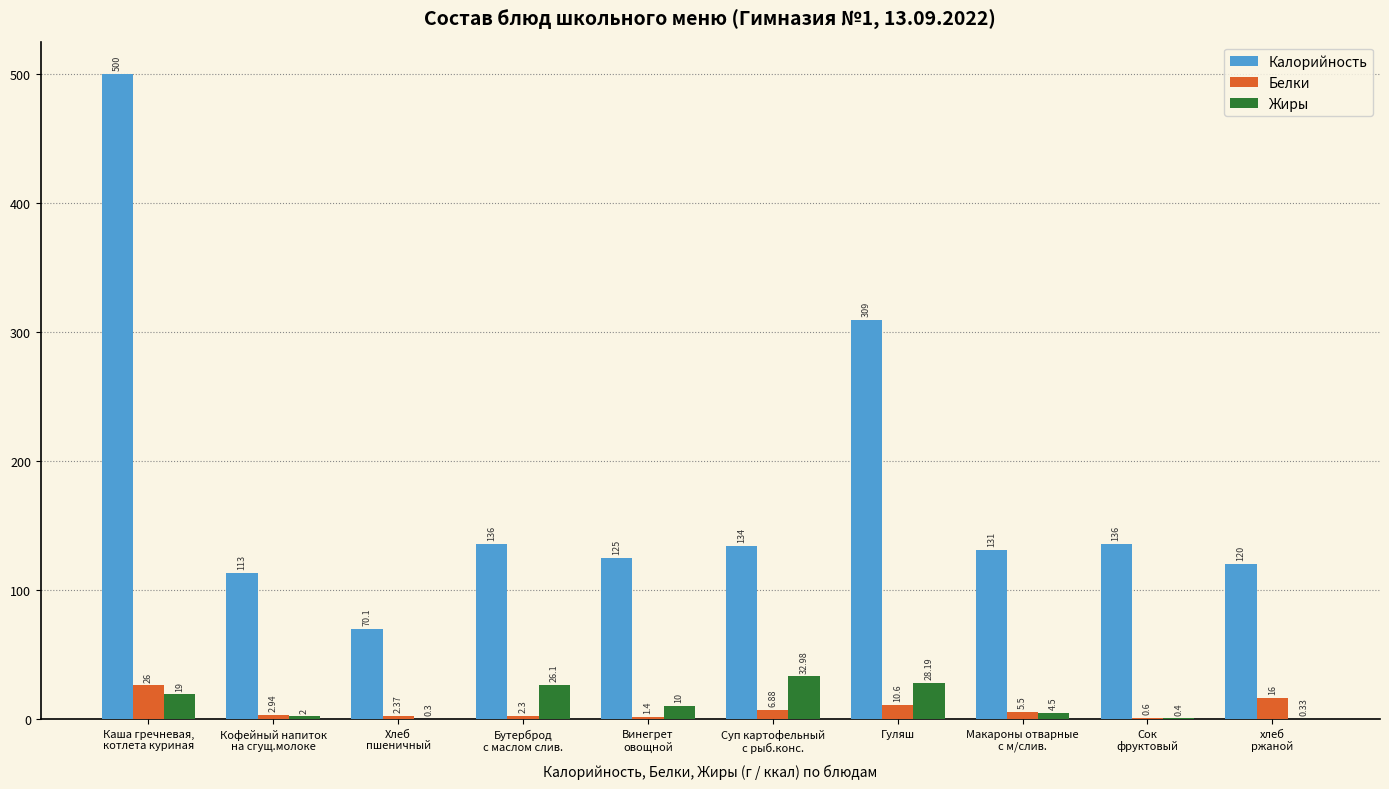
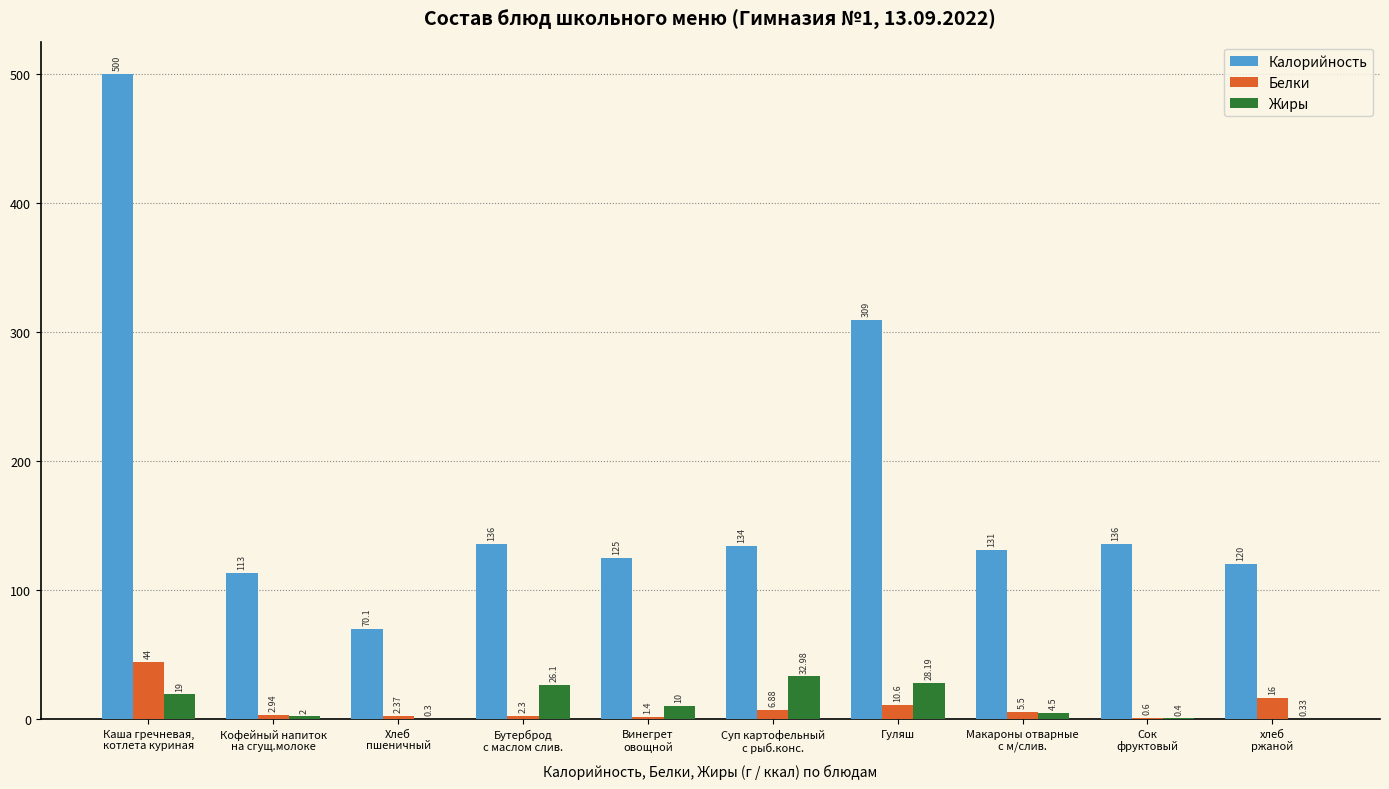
  {
    "Калорийность": {
      "Каша гречневая, котлета куриная": 500,
      "Кофейный напиток на сгущ.молоке": 113,
      "Хлеб пшеничный": 70.1,
      "Бутерброд с маслом слив.": 136,
      "Винегрет овощной": 125,
      "Суп картофельный с рыб.конс.": 134,
      "Гуляш": 309,
      "Макароны отварные с м/слив.": 131,
      "Сок фруктовый": 136,
      "хлеб ржаной": 120
    },
    "Белки": {
-     "Каша гречневая, котлета куриная": 26,
+     "Каша гречневая, котлета куриная": 44,
      "Кофейный напиток на сгущ.молоке": 2.94,
      "Хлеб пшеничный": 2.37,
      "Бутерброд с маслом слив.": 2.3,
      "Винегрет овощной": 1.4,
      "Суп картофельный с рыб.конс.": 6.88,
      "Гуляш": 10.6,
      "Макароны отварные с м/слив.": 5.5,
      "Сок фруктовый": 0.6,
      "хлеб ржаной": 16
    },
    "Жиры": {
      "Каша гречневая, котлета куриная": 19,
      "Кофейный напиток на сгущ.молоке": 2,
      "Хлеб пшеничный": 0.3,
      "Бутерброд с маслом слив.": 26.1,
      "Винегрет овощной": 10,
      "Суп картофельный с рыб.конс.": 32.98,
      "Гуляш": 28.19,
      "Макароны отварные с м/слив.": 4.5,
      "Сок фруктовый": 0.4,
      "хлеб ржаной": 0.33
    }
  }
